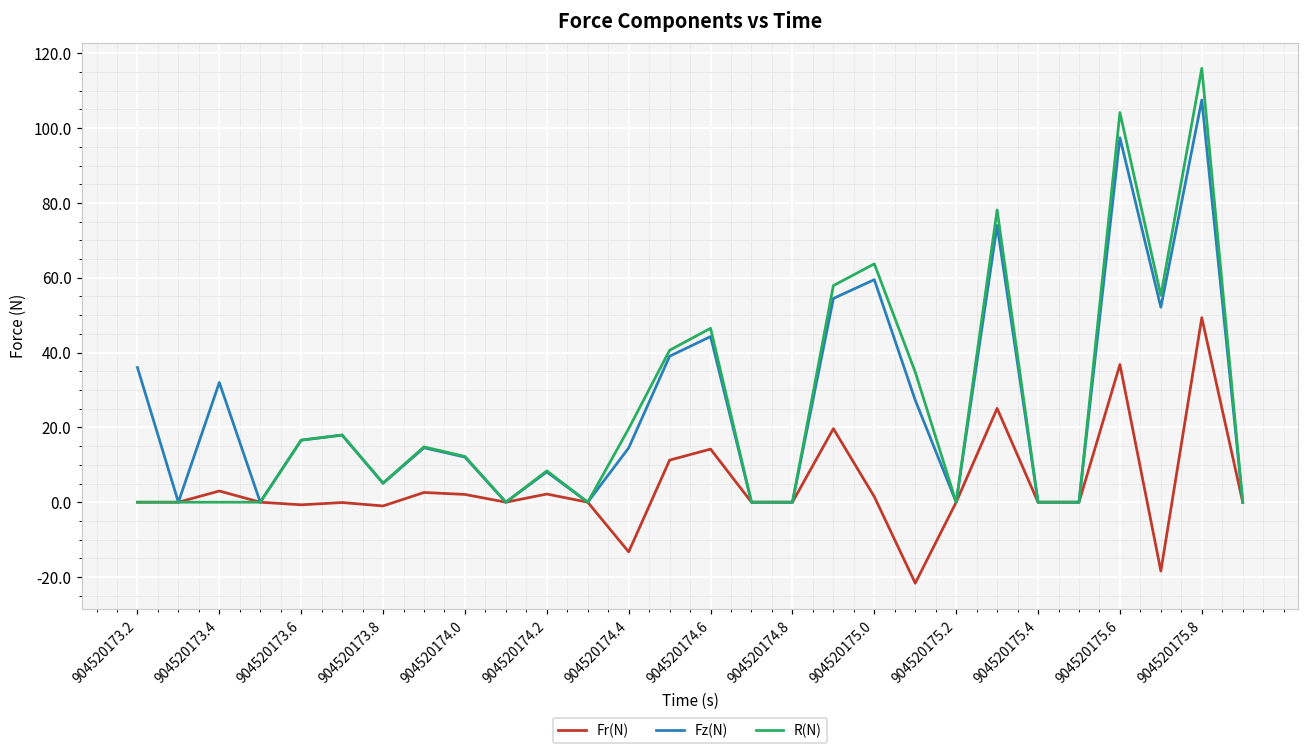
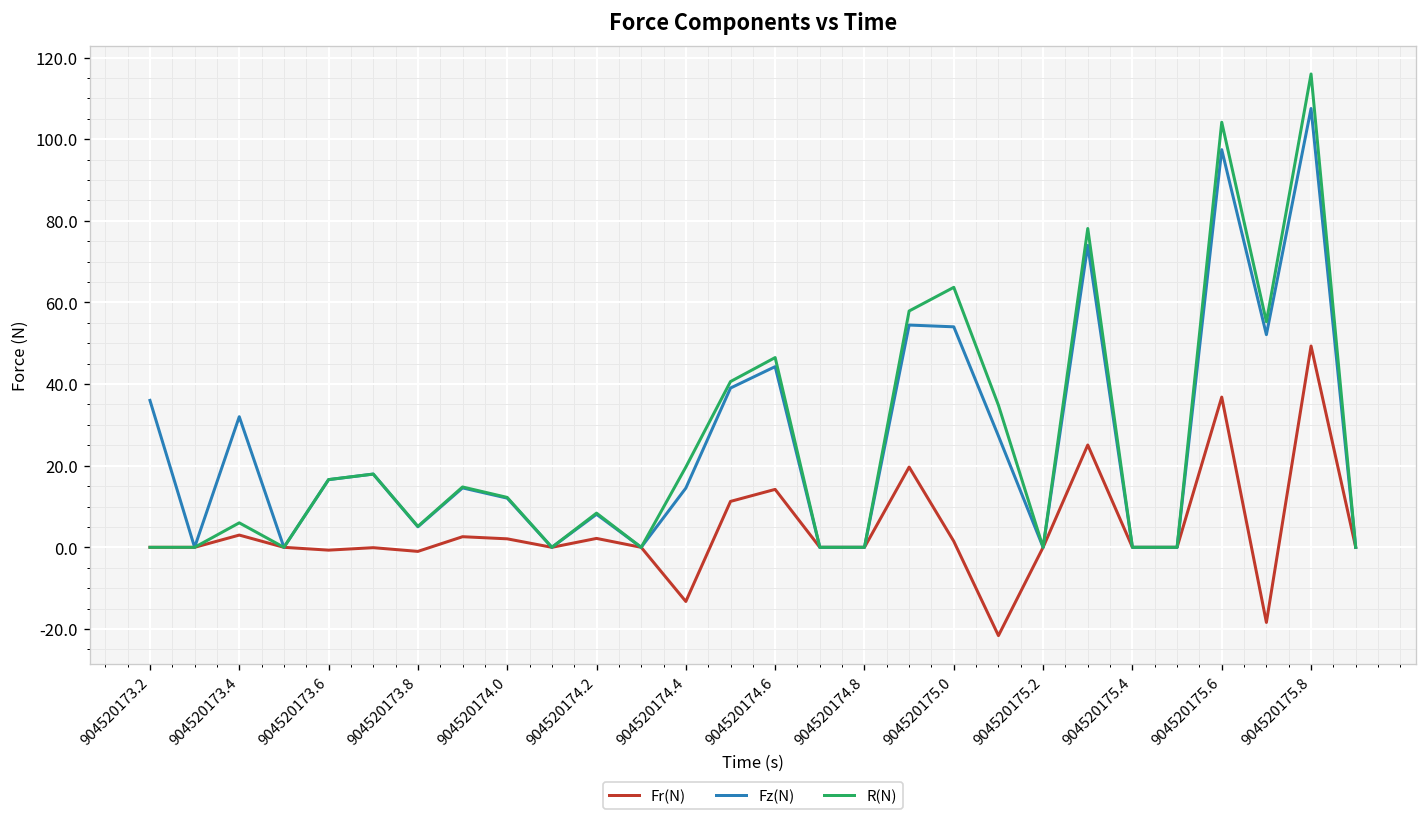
  {
    "Fr(N)": {
      "904520173.4": 3,
      "904520173.6": -1,
      "904520173.8": -1,
      "904520174.0": 2,
      "904520174.2": 2,
      "904520174.4": -13,
      "904520174.6": 14,
      "904520175.0": 1,
      "904520175.6": 37,
      "904520175.8": 49
    },
    "Fz(N)": {
      "904520173.2": 36,
      "904520173.4": 32,
      "904520174.4": 15,
      "904520174.6": 44,
-     "904520175.0": 59,
+     "904520175.0": 54,
      "904520175.6": 97,
      "904520175.8": 108
    },
    "R(N)": {
-     "904520173.4": 0,
+     "904520173.4": 6,
      "904520174.4": 20,
      "904520174.6": 46,
      "904520175.0": 64,
      "904520175.6": 104,
      "904520175.8": 116
    }
  }
